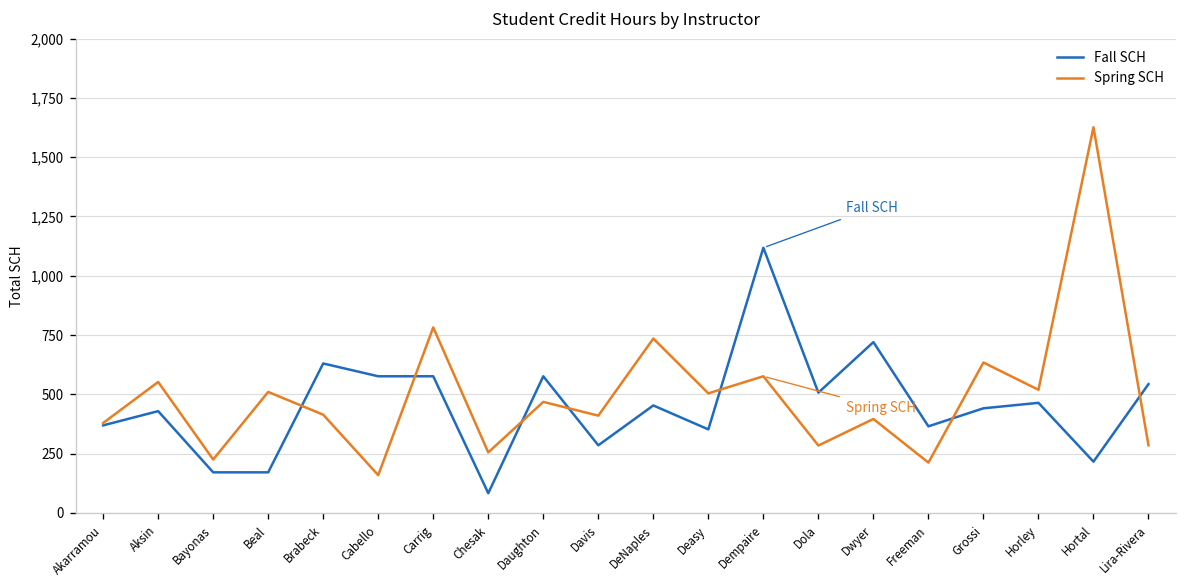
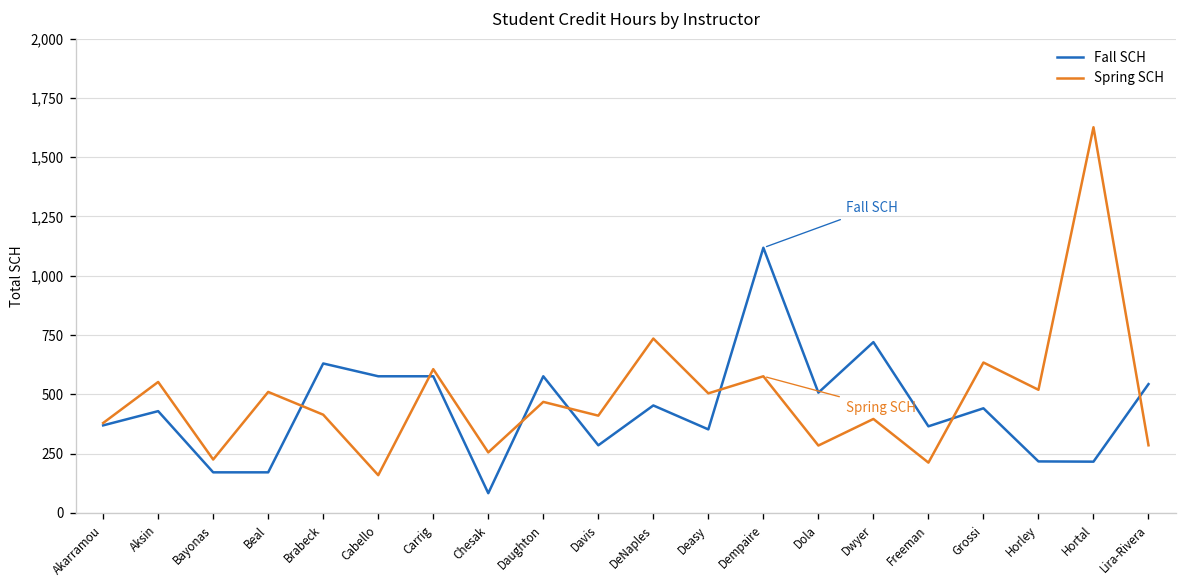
  {
    "Fall SCH": {
      "Aksin": "430",
      "Bayonas": "170",
      "Beal": "170",
      "Brabeck": "630",
      "Cabello": "580",
      "Carrig": "580",
      "Chesak": "80",
      "Daughton": "580",
      "Davis": "290",
      "DeNaples": "450",
      "Deasy": "350",
      "Dempaire": "1,120",
      "Dola": "510",
      "Dwyer": "720",
      "Freeman": "370",
      "Grossi": "440",
-     "Horley": "460",
+     "Horley": "220",
      "Hortal": "220",
      "Lira-Rivera": "540"
    },
    "Spring SCH": {
      "Aksin": "550",
      "Bayonas": "230",
      "Beal": "510",
      "Brabeck": "410",
      "Cabello": "160",
-     "Carrig": "780",
+     "Carrig": "610",
      "Chesak": "260",
      "Daughton": "470",
      "Davis": "410",
      "DeNaples": "740",
      "Deasy": "500",
      "Dempaire": "580",
      "Dola": "280",
      "Dwyer": "400",
      "Freeman": "210",
      "Grossi": "630",
      "Horley": "520",
      "Hortal": "1,630",
      "Lira-Rivera": "290"
    }
  }
